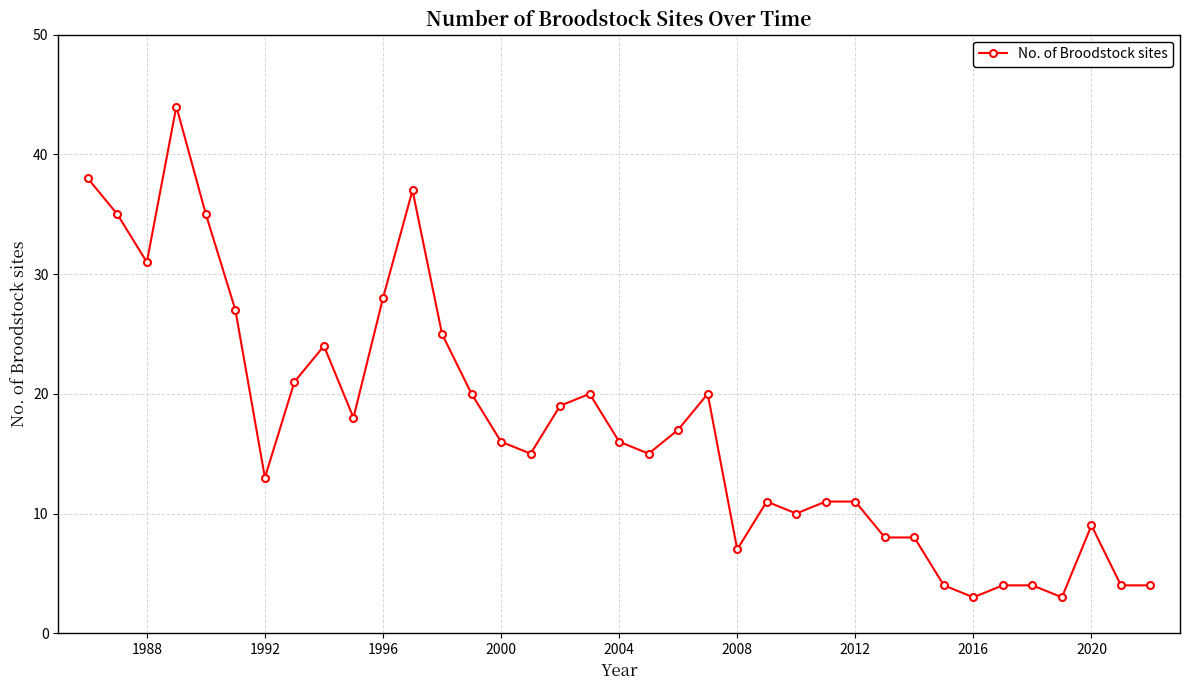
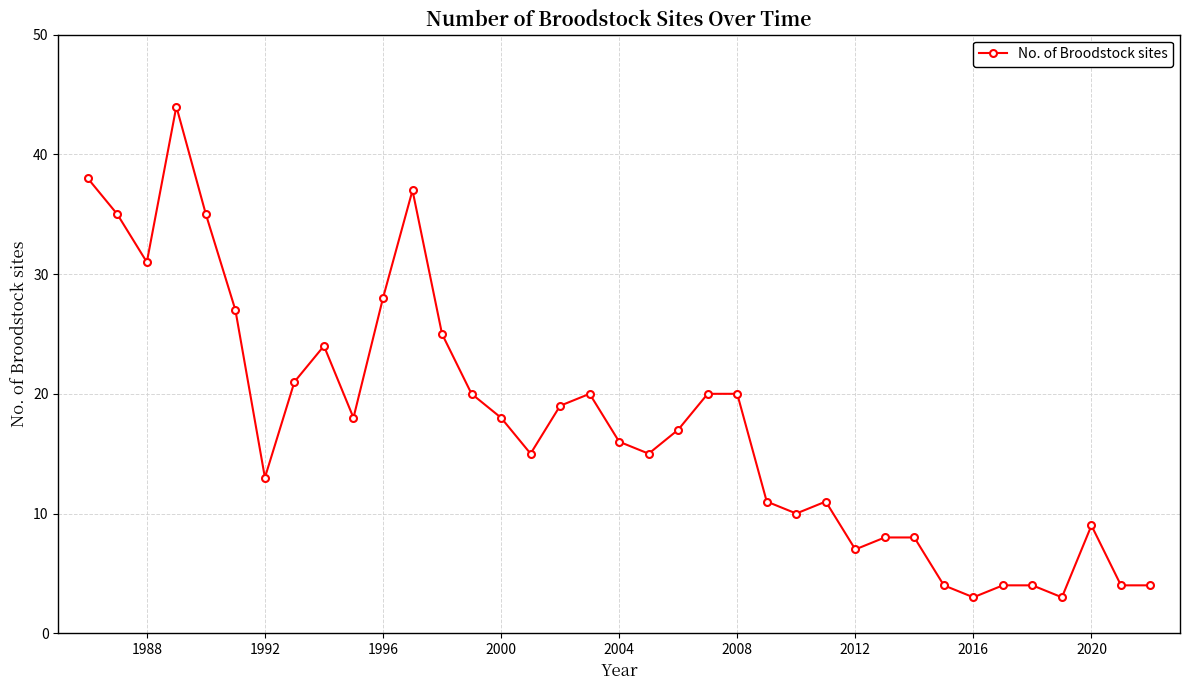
  {
    "1988": 31,
    "1992": 13,
    "1996": 28,
-   "2000": 16,
+   "2000": 18,
    "2004": 16,
-   "2008": 7,
-   "2012": 11,
+   "2008": 20,
+   "2012": 7,
    "2016": 3,
    "2020": 9
  }
